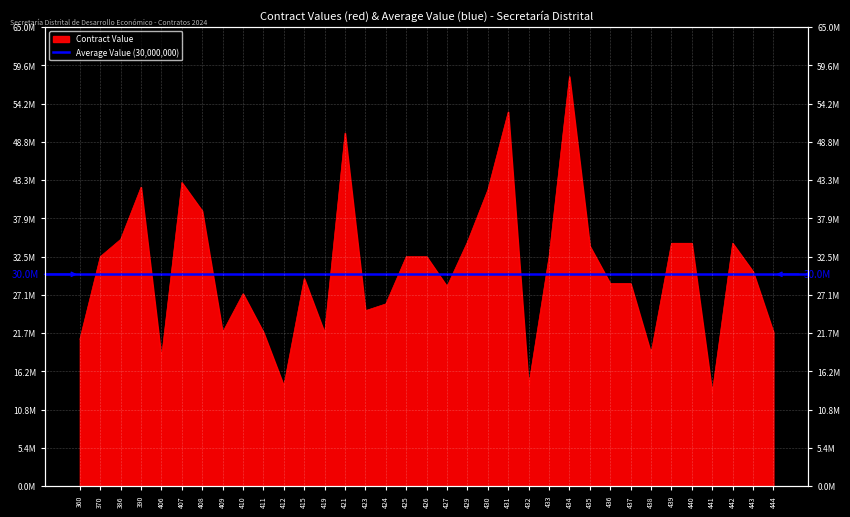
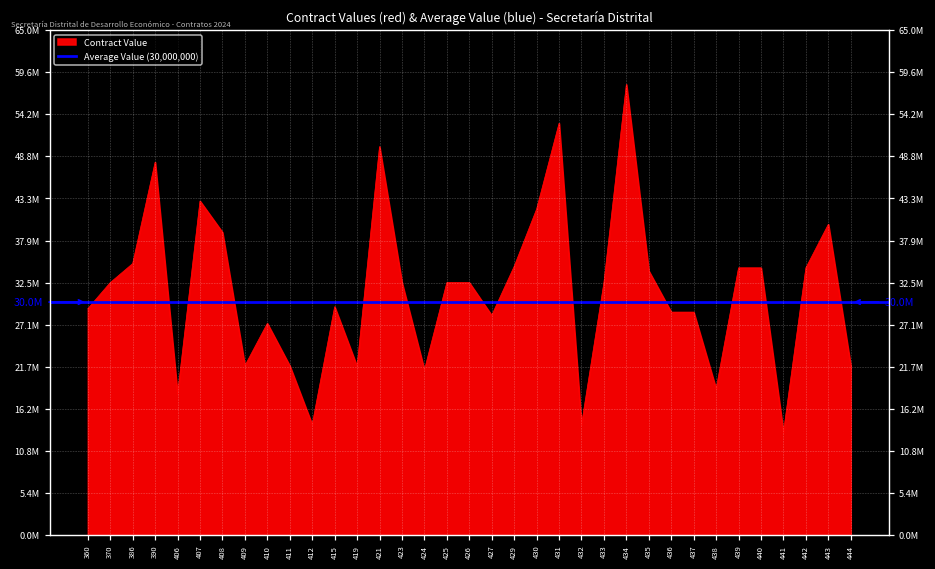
  {
-   "360": 21000000,
+   "360": 29000000,
    "370": 33000000,
    "386": 35000000,
-   "390": 42000000,
+   "390": 48000000,
    "406": 18000000,
    "407": 43000000,
    "408": 39000000,
    "409": 22000000,
    "410": 27000000,
    "411": 22000000,
    "412": 14000000,
    "415": 29000000,
    "419": 22000000,
    "421": 50000000,
-   "423": 25000000,
-   "424": 26000000,
+   "423": 33000000,
+   "424": 21000000,
    "425": 33000000,
    "426": 33000000,
    "427": 28000000,
    "429": 35000000,
    "430": 42000000,
    "431": 53000000,
    "432": 14000000,
    "433": 33000000,
    "434": 58000000,
    "435": 34000000,
    "436": 29000000,
    "437": 29000000,
    "438": 19000000,
    "439": 34000000,
    "440": 34000000,
    "441": 13000000,
    "442": 34000000,
-   "443": 30000000,
+   "443": 40000000,
    "444": 22000000
  }
